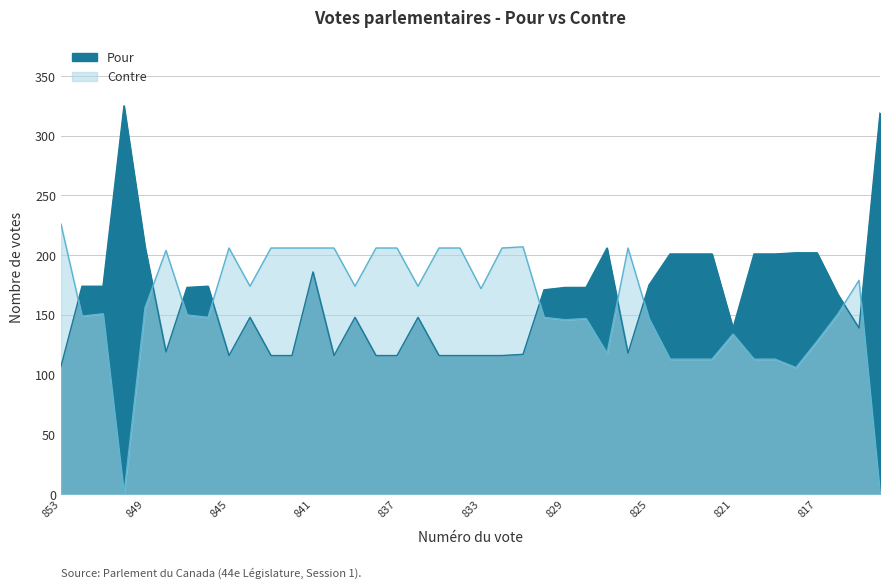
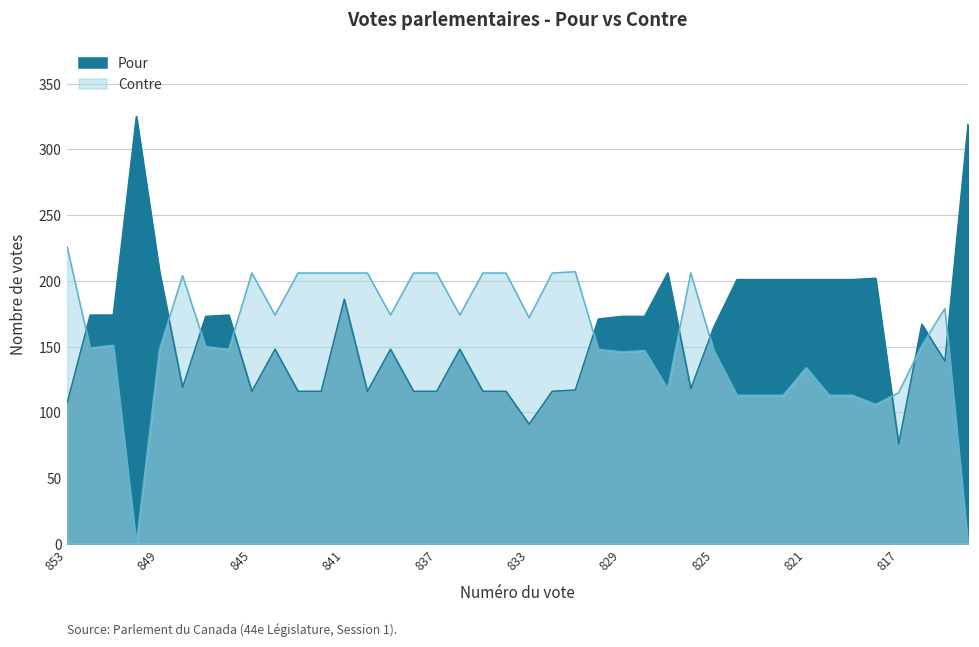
  {
    "Pour": {
      "853": 107,
      "849": 207,
      "845": 116,
      "841": 186,
      "837": 116,
-     "833": 116,
+     "833": 91,
      "829": 173,
-     "825": 175,
-     "821": 139,
-     "817": 202
+     "825": 165,
+     "821": 201,
+     "817": 76
    },
    "Contre": {
      "853": 226,
-     "849": 156,
+     "849": 148,
      "845": 206,
      "841": 206,
      "837": 206,
      "833": 172,
      "829": 146,
      "825": 147,
      "821": 134,
-     "817": 128
+     "817": 115
    }
  }
